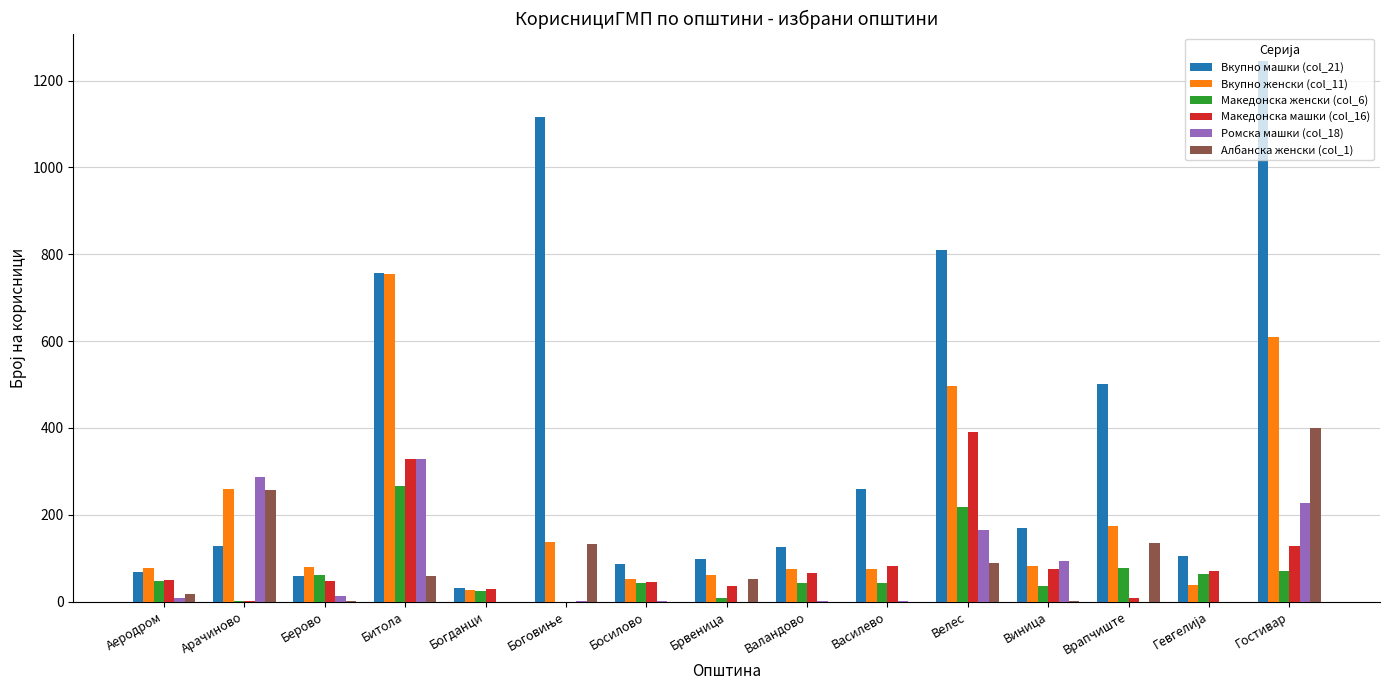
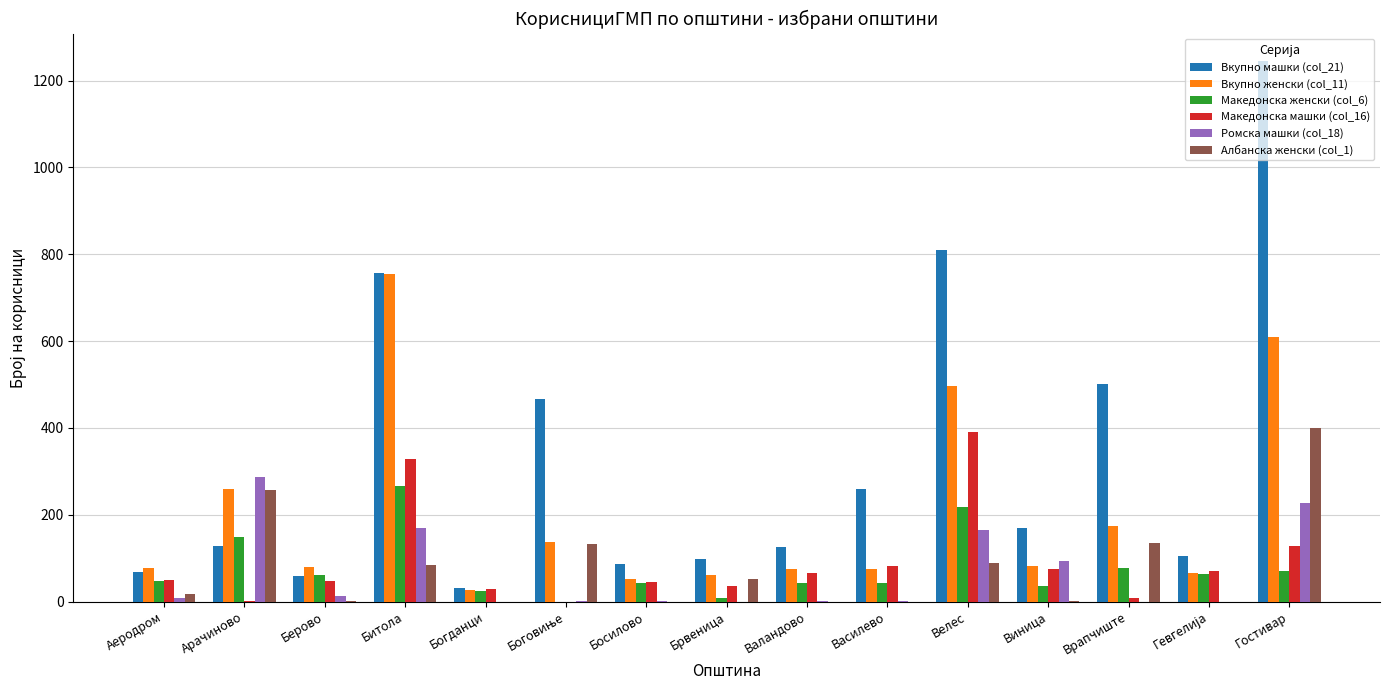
  {
    "Вкупно машки (col_21)": {
      "Аеродром": 70,
      "Арачиново": 130,
      "Берово": 60,
      "Битола": 760,
      "Богданци": 30,
-     "Боговиње": 1120,
+     "Боговиње": 470,
      "Босилово": 90,
      "Брвеница": 100,
      "Валандово": 130,
      "Василево": 260,
      "Велес": 810,
      "Виница": 170,
      "Врапчиште": 500,
      "Гевгелија": 110
    },
    "Вкупно женски (col_11)": {
      "Аеродром": 80,
      "Арачиново": 260,
      "Берово": 80,
      "Битола": 750,
      "Богданци": 30,
      "Боговиње": 140,
      "Босилово": 50,
      "Брвеница": 60,
      "Валандово": 70,
      "Василево": 80,
      "Велес": 500,
      "Виница": 80,
      "Врапчиште": 170,
-     "Гевгелија": 40,
+     "Гевгелија": 70,
      "Гостивар": 610
    },
    "Македонска женски (col_6)": {
      "Аеродром": 50,
-     "Арачиново": 0,
+     "Арачиново": 150,
      "Берово": 60,
      "Битола": 270,
      "Богданци": 20,
      "Боговиње": 0,
      "Босилово": 40,
      "Брвеница": 10,
      "Валандово": 40,
      "Василево": 40,
      "Велес": 220,
      "Виница": 40,
      "Врапчиште": 80,
      "Гевгелија": 60,
      "Гостивар": 70
    },
    "Македонска машки (col_16)": {
      "Аеродром": 50,
      "Берово": 50,
      "Битола": 330,
      "Богданци": 30,
      "Боговиње": 0,
      "Босилово": 40,
      "Брвеница": 40,
      "Валандово": 70,
      "Василево": 80,
      "Велес": 390,
      "Виница": 80,
      "Врапчиште": 10,
      "Гевгелија": 70,
      "Гостивар": 130
    },
    "Ромска машки (col_18)": {
      "Аеродром": 10,
      "Арачиново": 290,
      "Берово": 10,
-     "Битола": 330,
+     "Битола": 170,
      "Богданци": 0,
      "Брвеница": 0,
      "Велес": 170,
      "Виница": 90,
      "Врапчиште": 0,
      "Гевгелија": 0,
      "Гостивар": 230
    },
    "Албанска женски (col_1)": {
      "Аеродром": 20,
      "Арачиново": 260,
-     "Битола": 60,
+     "Битола": 80,
      "Богданци": 0,
      "Боговиње": 130,
      "Босилово": 0,
      "Брвеница": 50,
      "Валандово": 0,
      "Василево": 0,
      "Велес": 90,
      "Врапчиште": 140,
      "Гевгелија": 0,
      "Гостивар": 400
    }
  }
